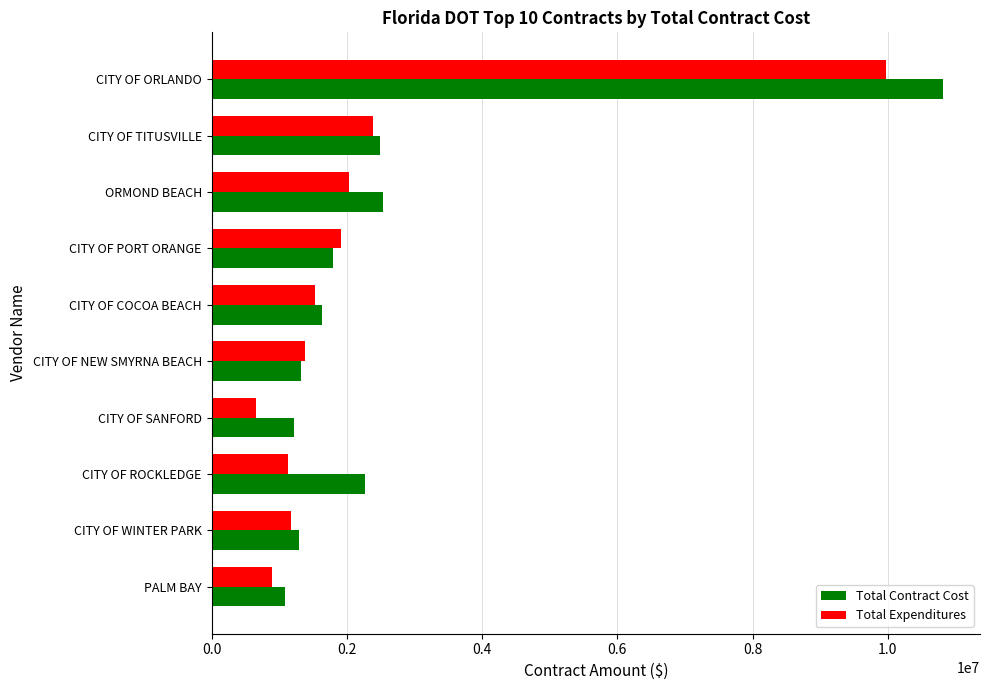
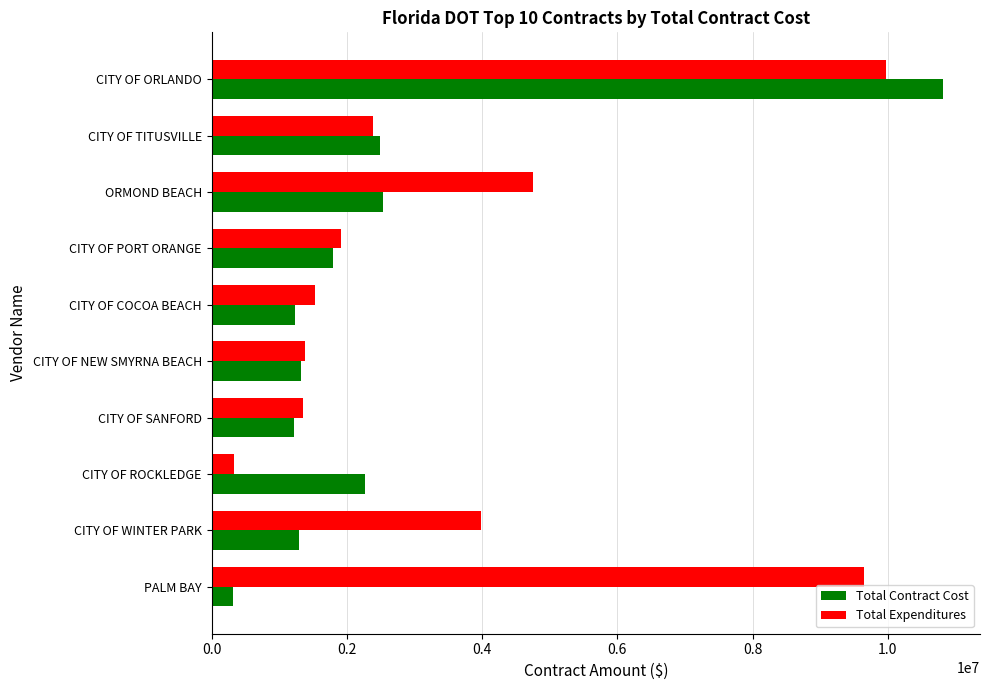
  {
    "Total Contract Cost": {
      "CITY OF ORLANDO": 10800000,
      "CITY OF TITUSVILLE": 2500000,
      "ORMOND BEACH": 2500000,
      "CITY OF PORT ORANGE": 1800000,
-     "CITY OF COCOA BEACH": 1600000,
+     "CITY OF COCOA BEACH": 1200000,
      "CITY OF NEW SMYRNA BEACH": 1300000,
      "CITY OF SANFORD": 1200000,
      "CITY OF ROCKLEDGE": 2300000,
      "CITY OF WINTER PARK": 1300000,
-     "PALM BAY": 1100000
+     "PALM BAY": 300000
    },
    "Total Expenditures": {
      "CITY OF ORLANDO": 10000000,
      "CITY OF TITUSVILLE": 2400000,
-     "ORMOND BEACH": 2000000,
+     "ORMOND BEACH": 4800000,
      "CITY OF PORT ORANGE": 1900000,
      "CITY OF COCOA BEACH": 1500000,
      "CITY OF NEW SMYRNA BEACH": 1400000,
-     "CITY OF SANFORD": 700000,
-     "CITY OF ROCKLEDGE": 1100000,
-     "CITY OF WINTER PARK": 1200000,
-     "PALM BAY": 900000
+     "CITY OF SANFORD": 1300000,
+     "CITY OF ROCKLEDGE": 300000,
+     "CITY OF WINTER PARK": 4000000,
+     "PALM BAY": 9700000
    }
  }
